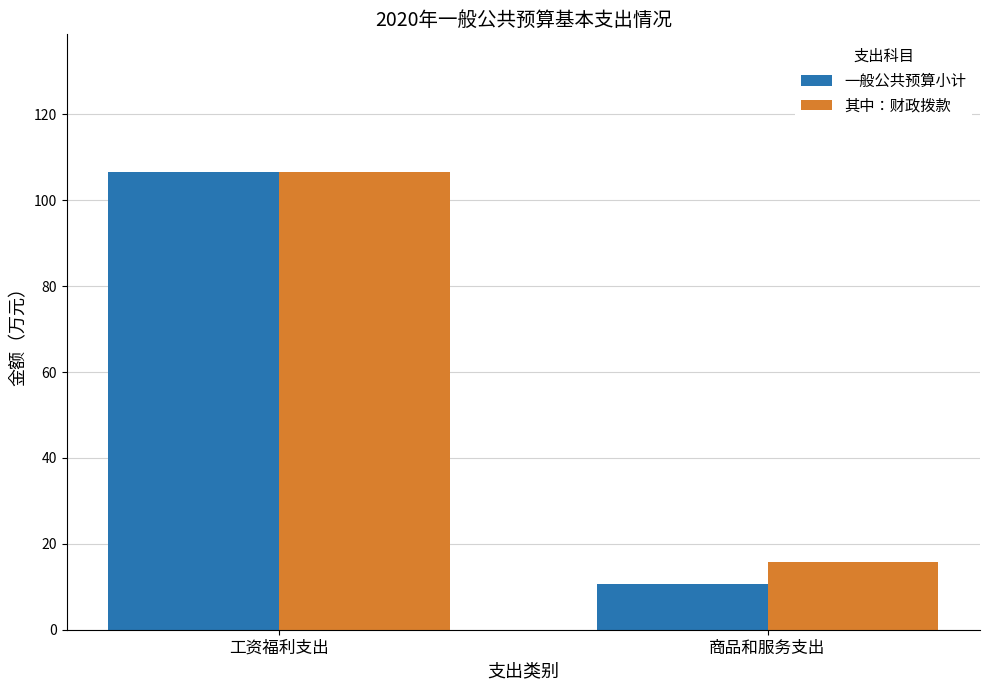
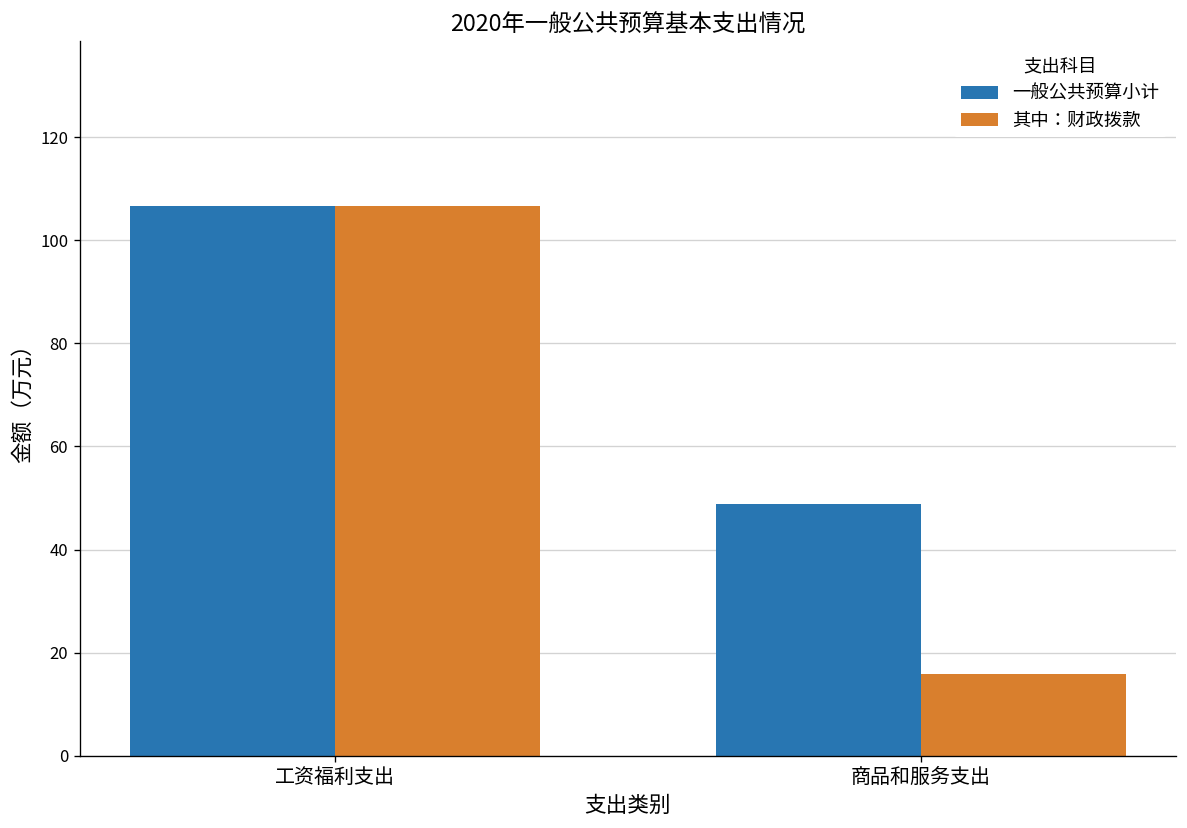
  {
    "一般公共预算小计": {
      "工资福利支出": 107,
-     "商品和服务支出": 11
+     "商品和服务支出": 49
    },
    "其中：财政拨款": {
      "工资福利支出": 107,
      "商品和服务支出": 16
    }
  }
